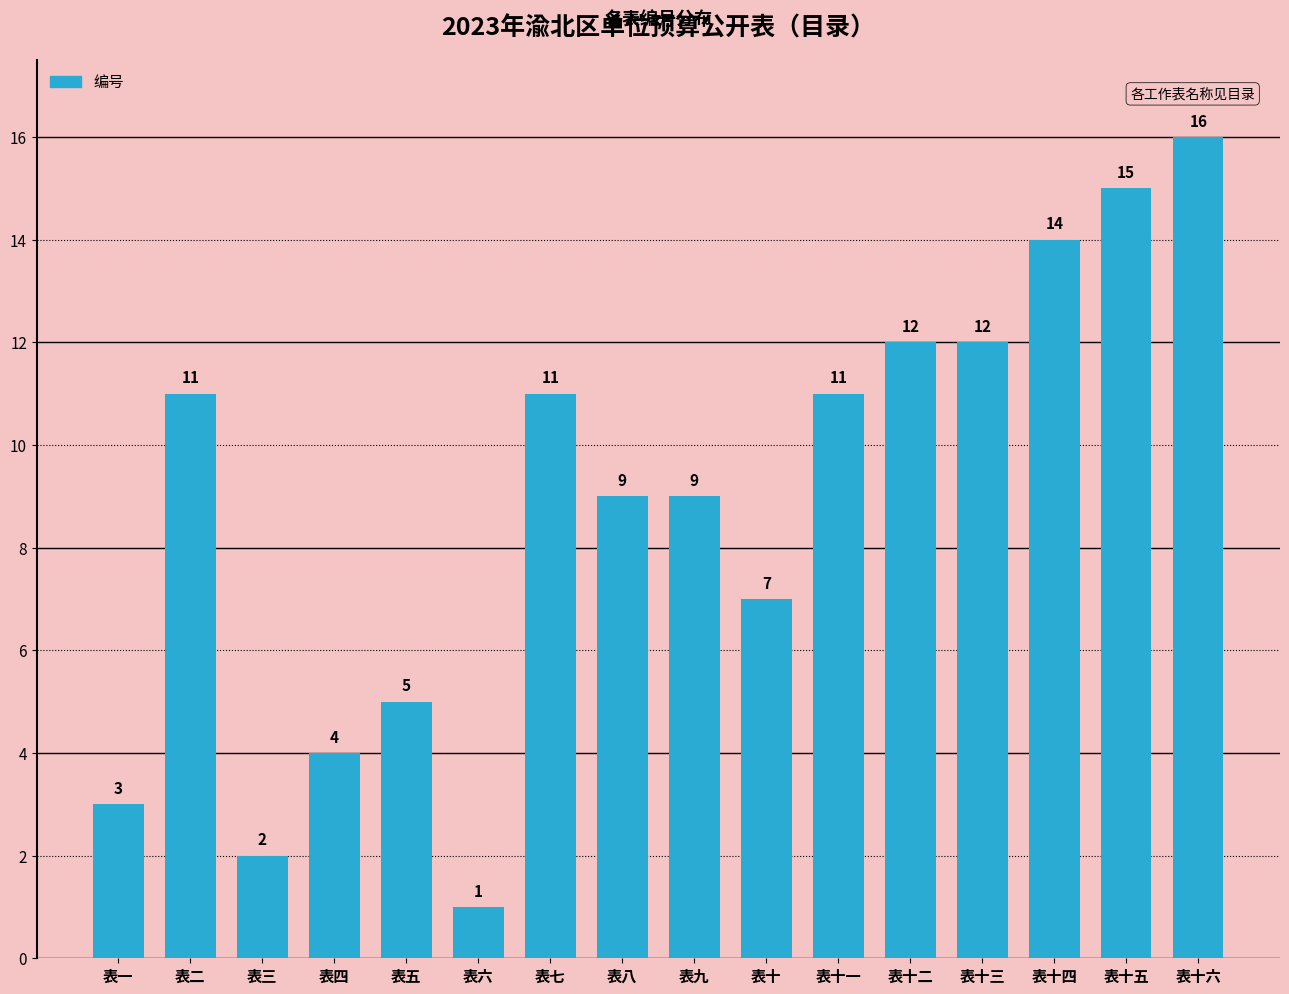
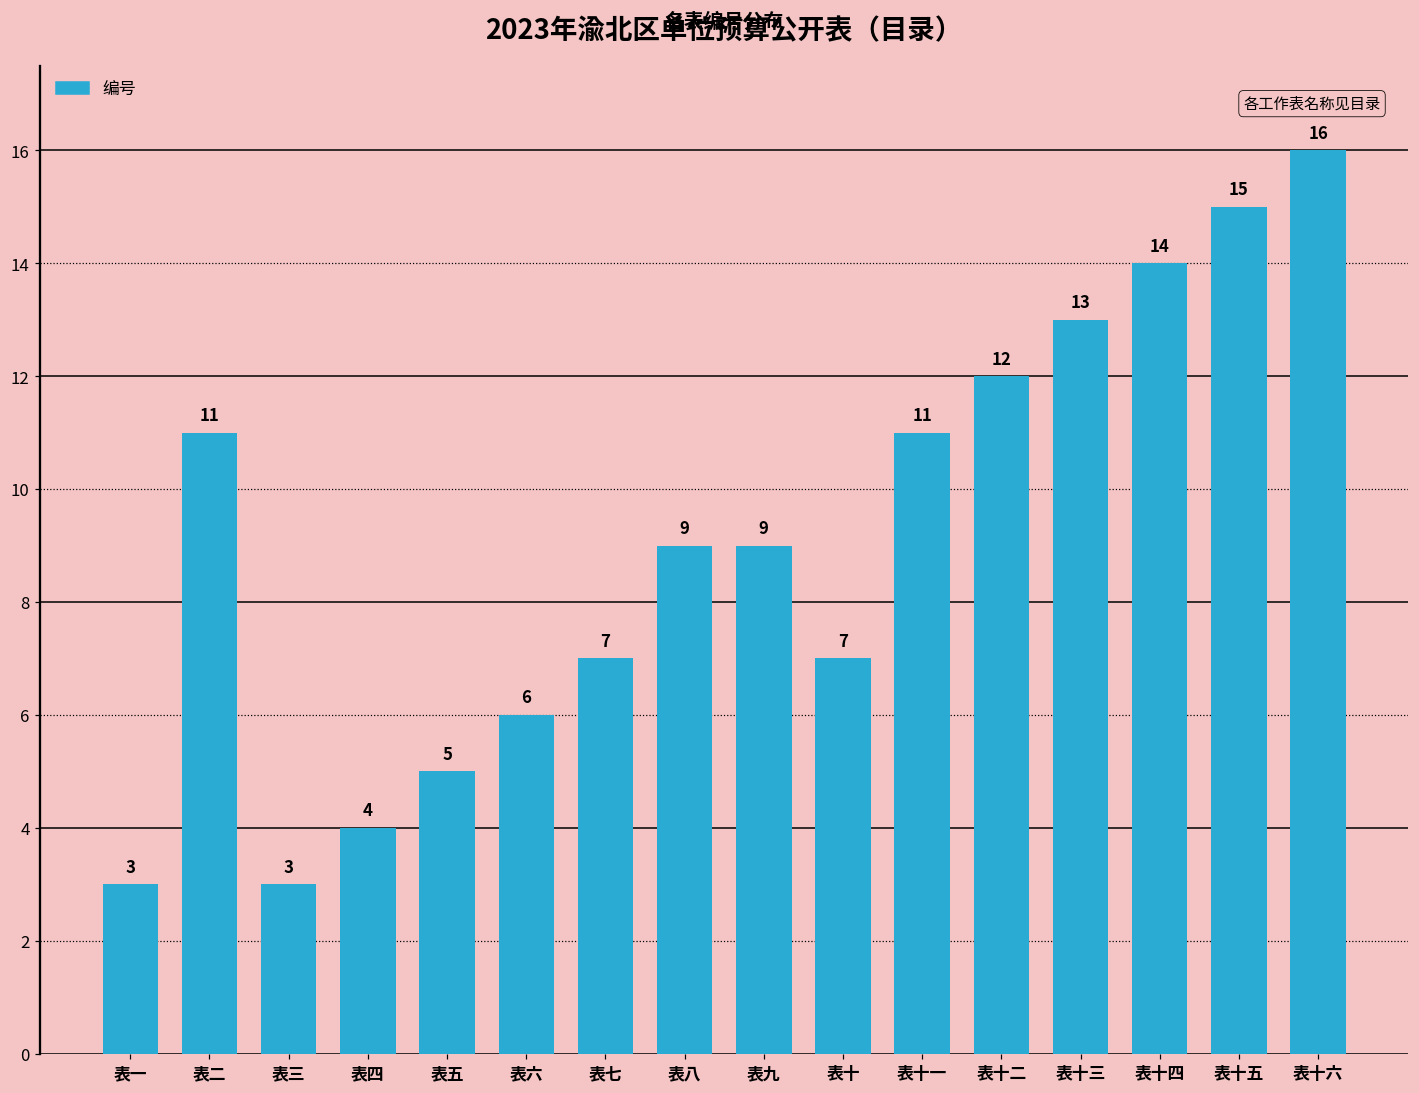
  {
    "表一": 3,
    "表二": 11,
-   "表三": 2,
+   "表三": 3,
    "表四": 4,
    "表五": 5,
-   "表六": 1,
-   "表七": 11,
+   "表六": 6,
+   "表七": 7,
    "表八": 9,
    "表九": 9,
    "表十": 7,
    "表十一": 11,
    "表十二": 12,
-   "表十三": 12,
+   "表十三": 13,
    "表十四": 14,
    "表十五": 15,
    "表十六": 16
  }
